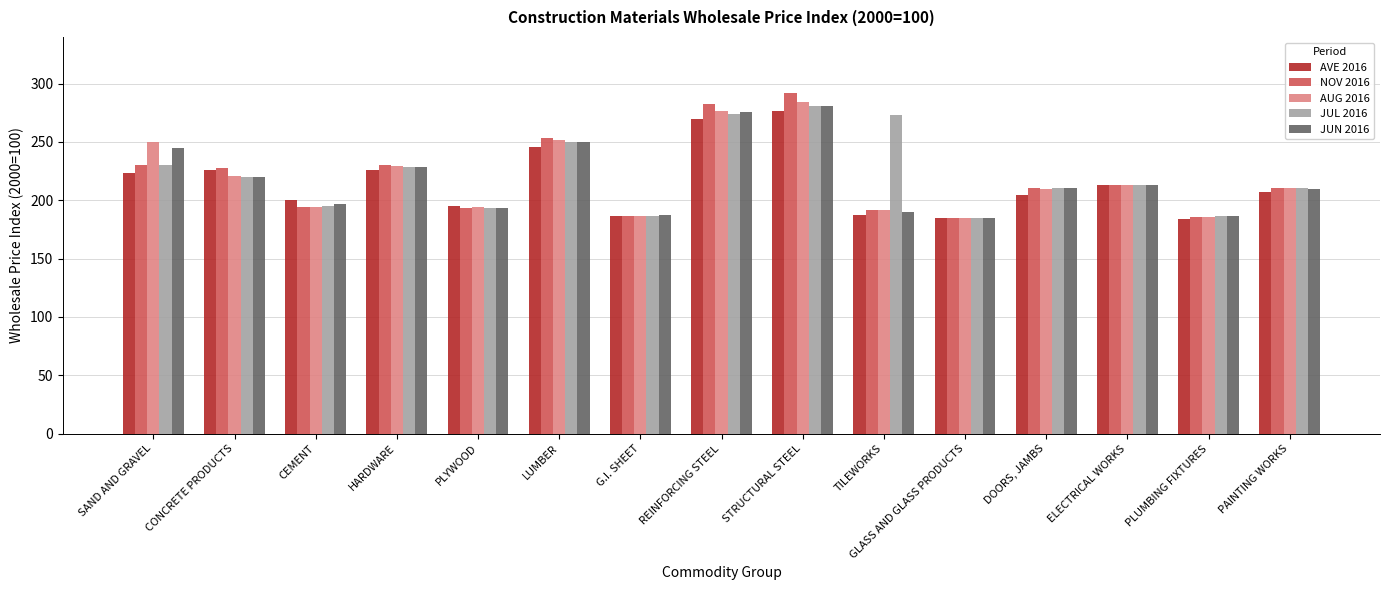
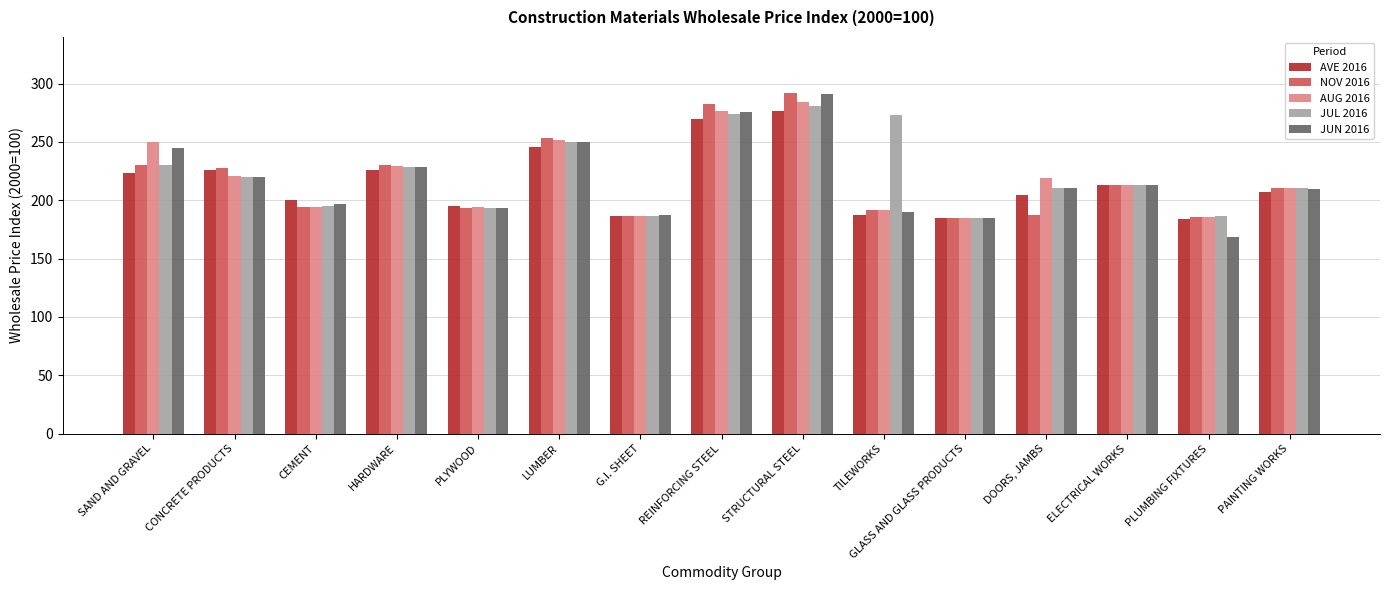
  {
    "AVE 2016": {
      "SAND AND GRAVEL": 224,
      "CONCRETE PRODUCTS": 226,
      "CEMENT": 200,
      "HARDWARE": 226,
      "PLYWOOD": 195,
      "LUMBER": 246,
      "G.I. SHEET": 186,
      "REINFORCING STEEL": 269,
      "STRUCTURAL STEEL": 277,
      "TILEWORKS": 188,
      "GLASS AND GLASS PRODUCTS": 185,
      "DOORS, JAMBS": 205,
      "ELECTRICAL WORKS": 213,
      "PLUMBING FIXTURES": 184,
      "PAINTING WORKS": 208
    },
    "NOV 2016": {
      "SAND AND GRAVEL": 230,
      "CONCRETE PRODUCTS": 227,
      "CEMENT": 194,
      "HARDWARE": 230,
      "PLYWOOD": 194,
      "LUMBER": 253,
      "G.I. SHEET": 187,
      "REINFORCING STEEL": 283,
      "STRUCTURAL STEEL": 292,
      "TILEWORKS": 191,
      "GLASS AND GLASS PRODUCTS": 185,
-     "DOORS, JAMBS": 211,
+     "DOORS, JAMBS": 188,
      "ELECTRICAL WORKS": 213,
      "PLUMBING FIXTURES": 186,
      "PAINTING WORKS": 211
    },
    "AUG 2016": {
      "SAND AND GRAVEL": 250,
      "CONCRETE PRODUCTS": 220,
      "CEMENT": 194,
      "HARDWARE": 230,
      "PLYWOOD": 194,
      "LUMBER": 252,
      "G.I. SHEET": 187,
      "REINFORCING STEEL": 276,
      "STRUCTURAL STEEL": 284,
      "TILEWORKS": 192,
      "GLASS AND GLASS PRODUCTS": 185,
-     "DOORS, JAMBS": 210,
+     "DOORS, JAMBS": 220,
      "ELECTRICAL WORKS": 213,
      "PLUMBING FIXTURES": 186,
      "PAINTING WORKS": 211
    },
    "JUL 2016": {
      "SAND AND GRAVEL": 230,
      "CONCRETE PRODUCTS": 220,
      "CEMENT": 195,
      "HARDWARE": 228,
      "PLYWOOD": 194,
      "LUMBER": 250,
      "G.I. SHEET": 187,
      "REINFORCING STEEL": 274,
      "STRUCTURAL STEEL": 281,
      "TILEWORKS": 273,
      "GLASS AND GLASS PRODUCTS": 185,
      "DOORS, JAMBS": 210,
      "ELECTRICAL WORKS": 213,
      "PLUMBING FIXTURES": 186,
      "PAINTING WORKS": 210
    },
    "JUN 2016": {
      "SAND AND GRAVEL": 245,
      "CONCRETE PRODUCTS": 220,
      "CEMENT": 197,
      "HARDWARE": 228,
      "PLYWOOD": 194,
      "LUMBER": 250,
      "G.I. SHEET": 187,
      "REINFORCING STEEL": 276,
-     "STRUCTURAL STEEL": 281,
+     "STRUCTURAL STEEL": 291,
      "TILEWORKS": 190,
      "GLASS AND GLASS PRODUCTS": 185,
      "DOORS, JAMBS": 210,
      "ELECTRICAL WORKS": 213,
-     "PLUMBING FIXTURES": 186,
+     "PLUMBING FIXTURES": 168,
      "PAINTING WORKS": 210
    }
  }
